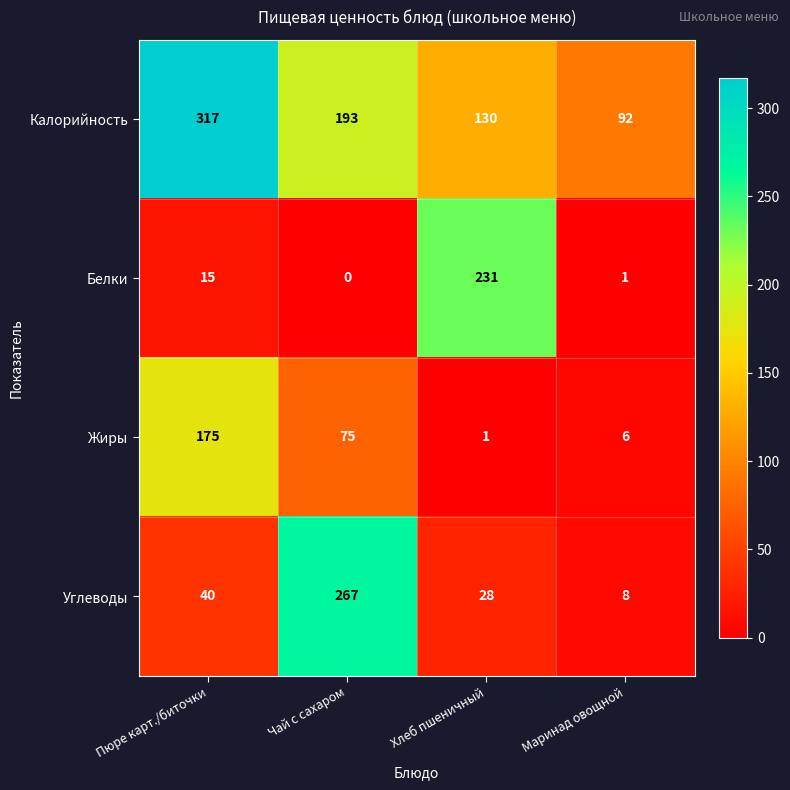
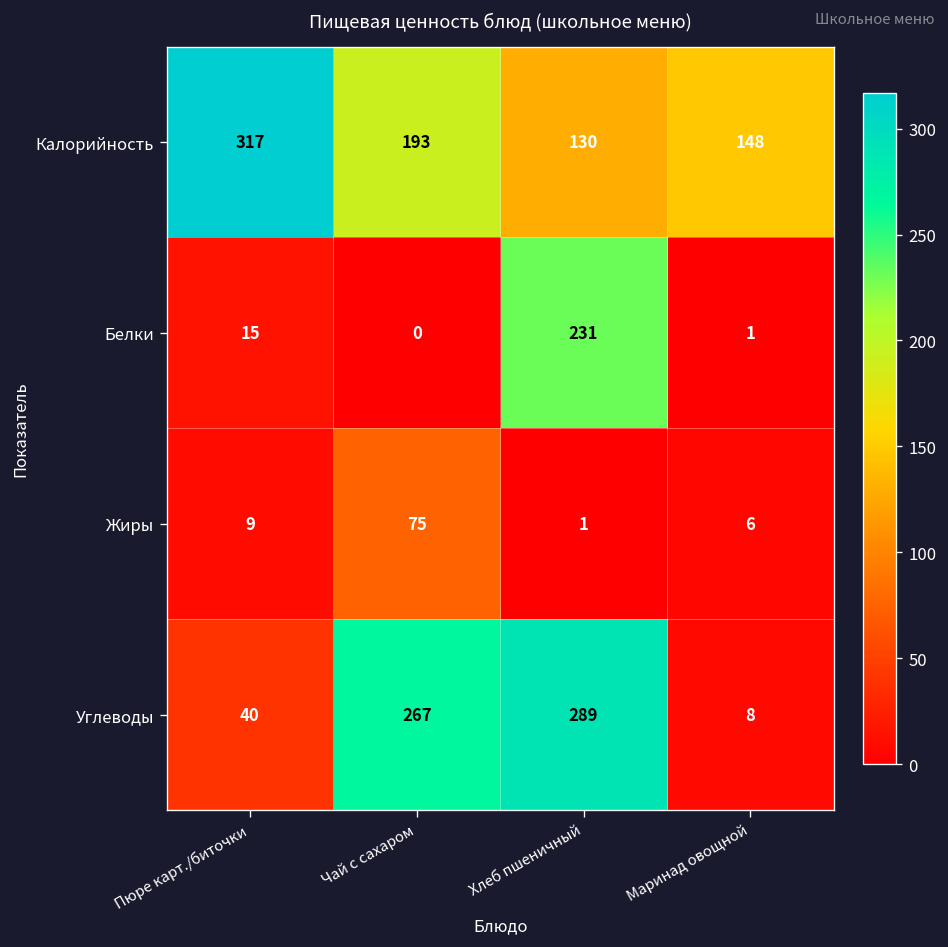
  {
    "Калорийность": {
      "Пюре карт./биточки": 317,
      "Чай с сахаром": 193,
      "Хлеб пшеничный": 130,
-     "Маринад овощной": 92
+     "Маринад овощной": 148
    },
    "Белки": {
      "Пюре карт./биточки": 15,
      "Чай с сахаром": 0,
      "Хлеб пшеничный": 231,
      "Маринад овощной": 1
    },
    "Жиры": {
-     "Пюре карт./биточки": 175,
+     "Пюре карт./биточки": 9,
      "Чай с сахаром": 75,
      "Хлеб пшеничный": 1,
      "Маринад овощной": 6
    },
    "Углеводы": {
      "Пюре карт./биточки": 40,
      "Чай с сахаром": 267,
-     "Хлеб пшеничный": 28,
+     "Хлеб пшеничный": 289,
      "Маринад овощной": 8
    }
  }
